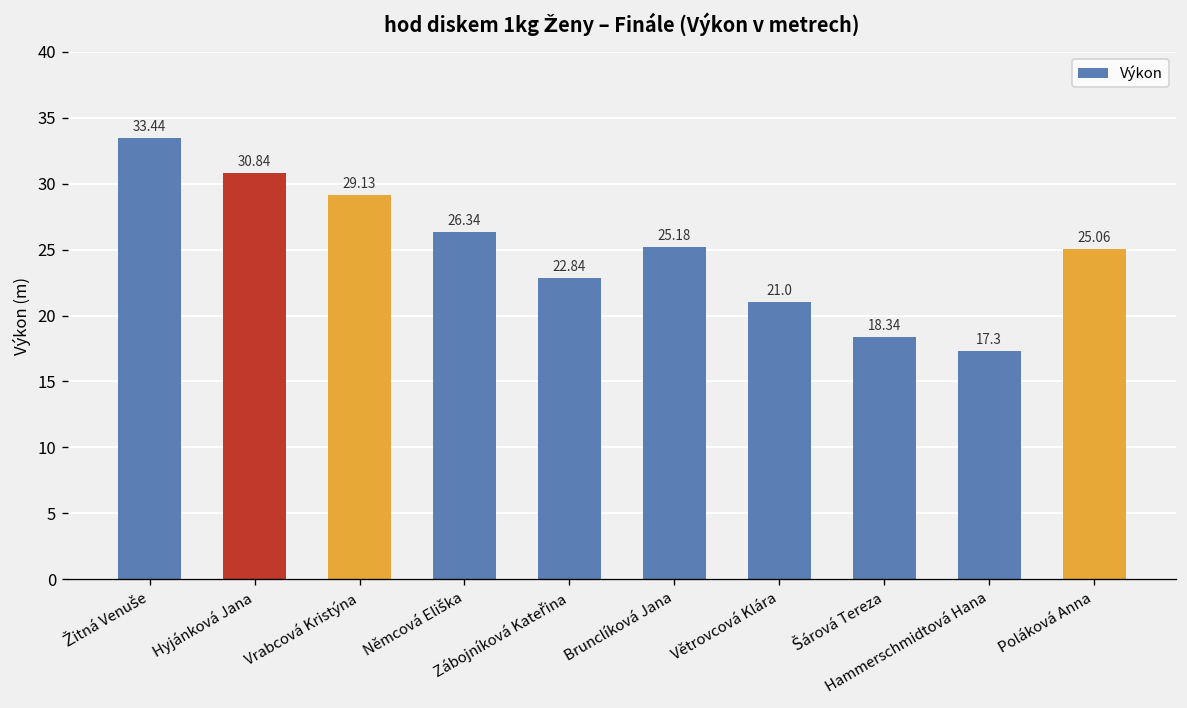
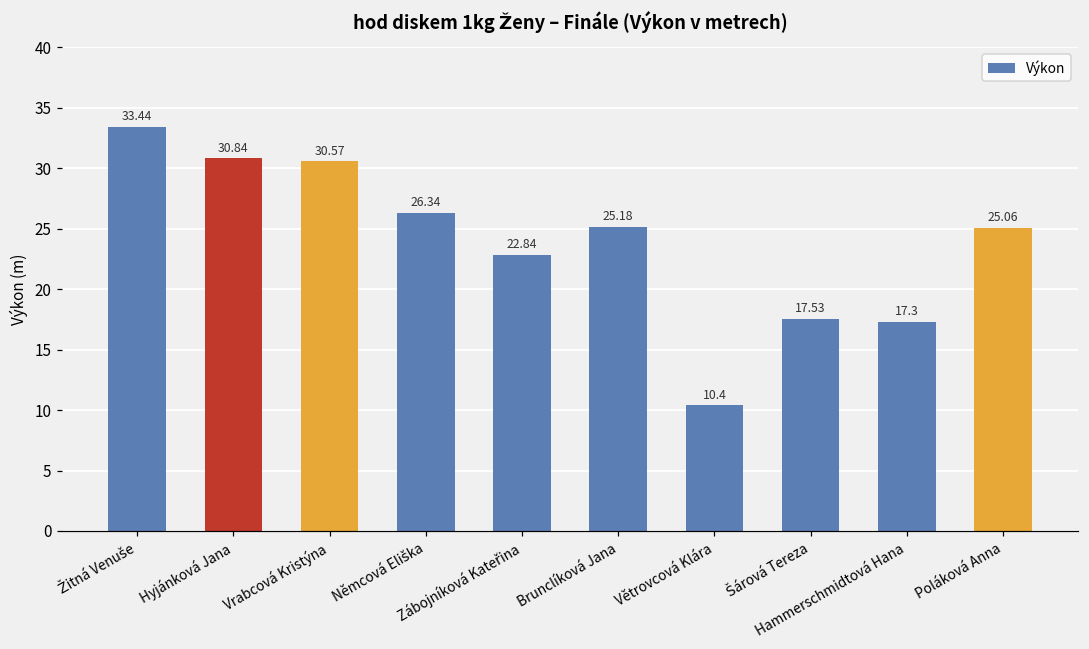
  {
    "Žitná Venuše": 33.44,
    "Hyjánková Jana": 30.84,
-   "Vrabcová Kristýna": 29.13,
+   "Vrabcová Kristýna": 30.57,
    "Němcová Eliška": 26.34,
    "Zábojníková Kateřina": 22.84,
    "Brunclíková Jana": 25.18,
-   "Větrovcová Klára": 21.0,
-   "Šárová Tereza": 18.34,
+   "Větrovcová Klára": 10.4,
+   "Šárová Tereza": 17.53,
    "Hammerschmidtová Hana": 17.3,
    "Poláková Anna": 25.06
  }
